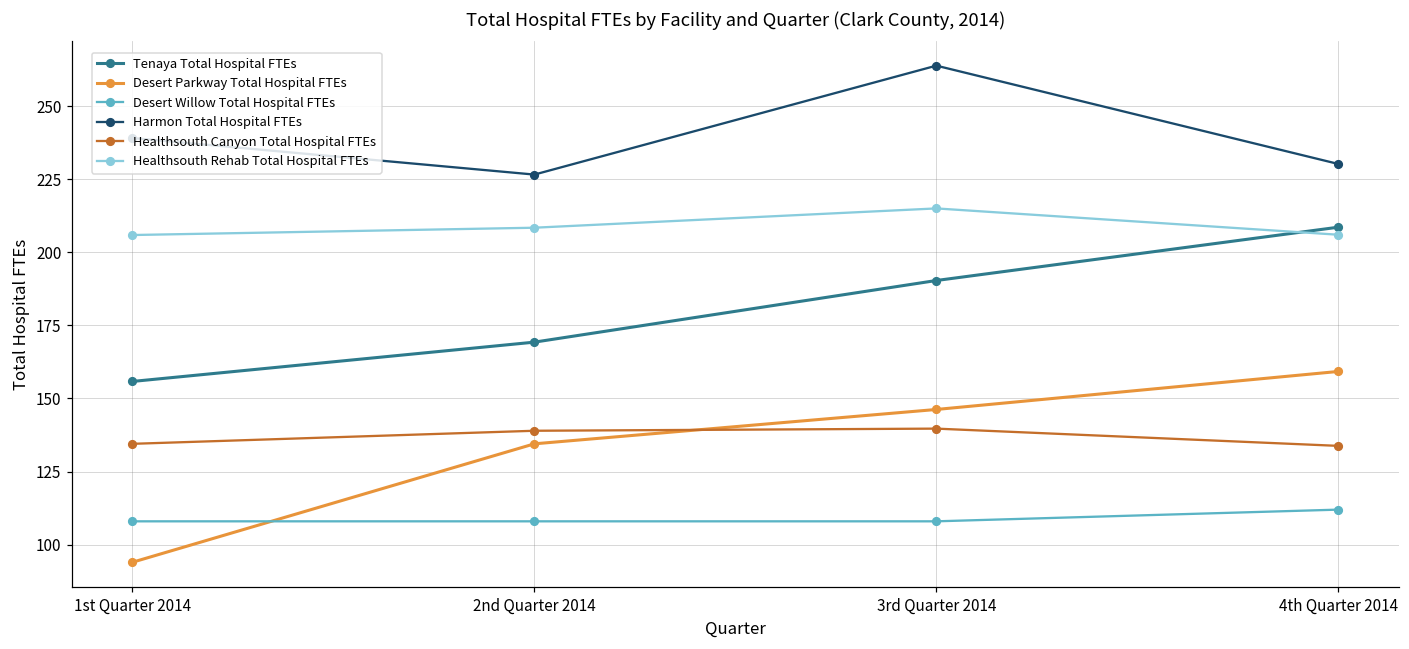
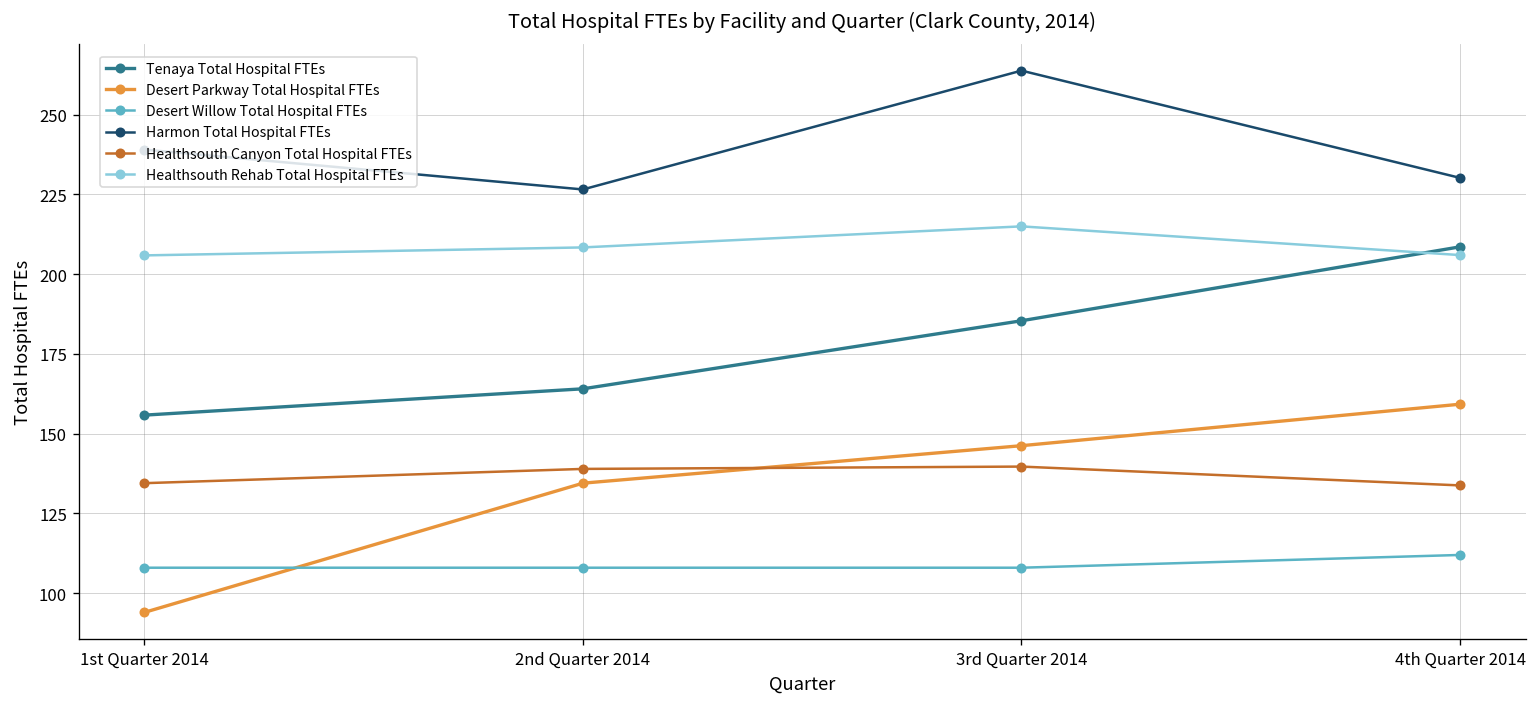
  {
    "Tenaya Total Hospital FTEs": {
      "1st Quarter 2014": 156,
-     "2nd Quarter 2014": 169,
-     "3rd Quarter 2014": 190,
+     "2nd Quarter 2014": 164,
+     "3rd Quarter 2014": 185,
      "4th Quarter 2014": 209
    },
    "Harmon Total Hospital FTEs": {
      "2nd Quarter 2014": 227,
      "3rd Quarter 2014": 264,
      "4th Quarter 2014": 230
    }
  }
